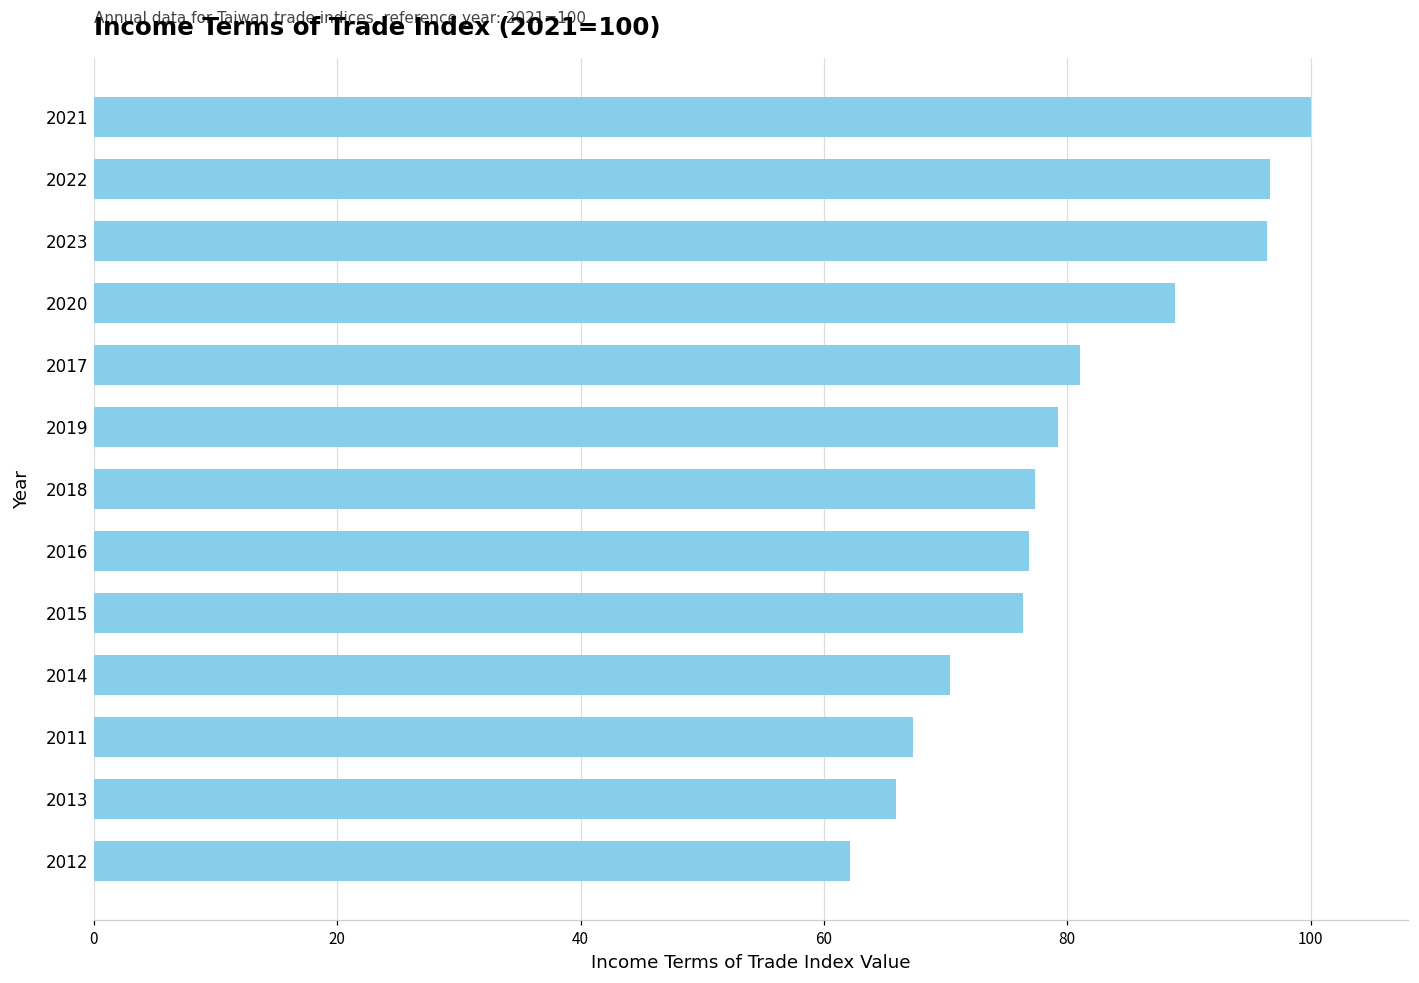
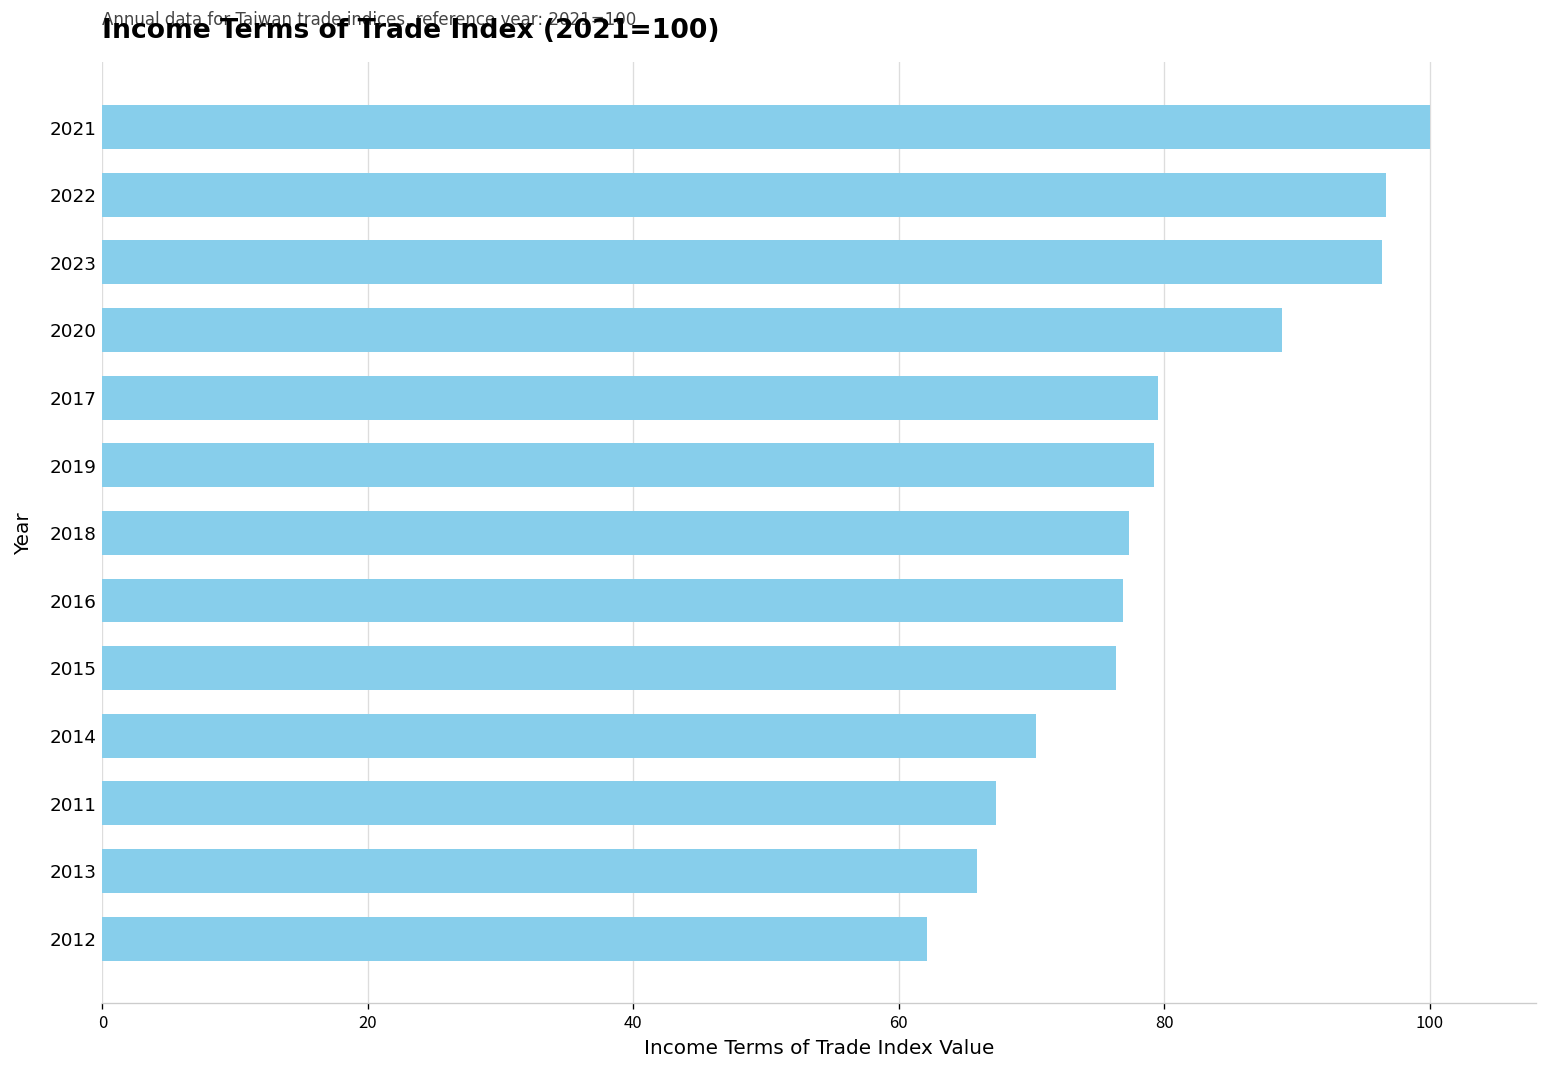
  {
    "2021": 100.0,
    "2022": 96.7,
    "2023": 96.4,
    "2020": 88.9,
-   "2017": 81.0,
+   "2017": 79.5,
    "2019": 79.3,
    "2018": 77.3,
    "2016": 76.9,
    "2015": 76.4,
    "2014": 70.3,
    "2011": 67.3,
    "2013": 65.9,
    "2012": 62.1
  }
